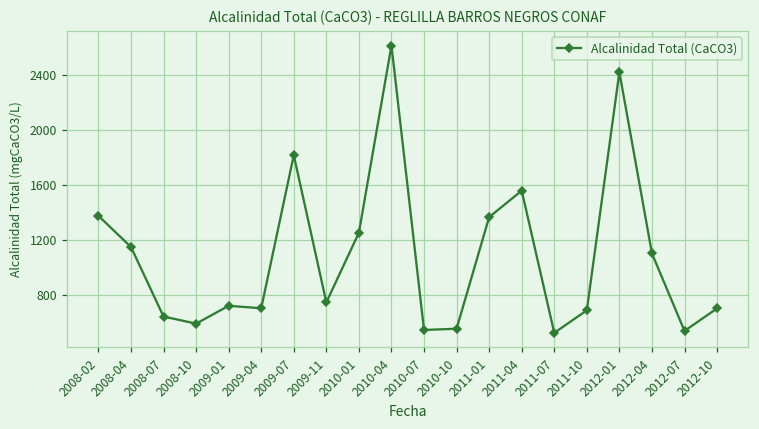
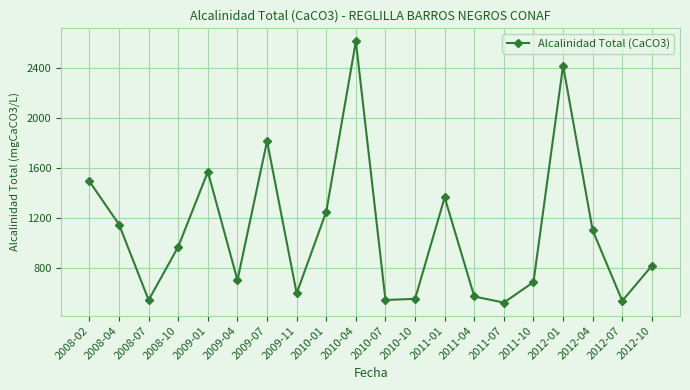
  {
-   "2008-02": 1370,
+   "2008-02": 1490,
    "2008-04": 1150,
-   "2008-07": 640,
-   "2008-10": 590,
-   "2009-01": 720,
+   "2008-07": 540,
+   "2008-10": 970,
+   "2009-01": 1570,
    "2009-04": 700,
    "2009-07": 1810,
-   "2009-11": 740,
+   "2009-11": 600,
    "2010-01": 1250,
    "2010-04": 2610,
    "2010-07": 540,
    "2010-10": 550,
    "2011-01": 1360,
-   "2011-04": 1560,
+   "2011-04": 570,
    "2011-07": 520,
    "2011-10": 690,
    "2012-01": 2420,
    "2012-04": 1100,
    "2012-07": 540,
-   "2012-10": 700
+   "2012-10": 820
  }
